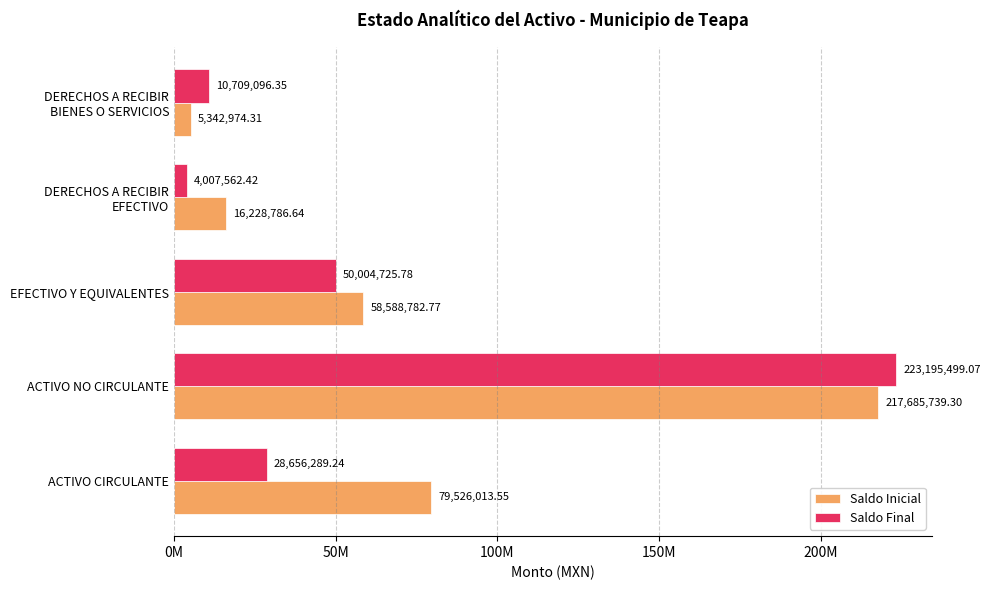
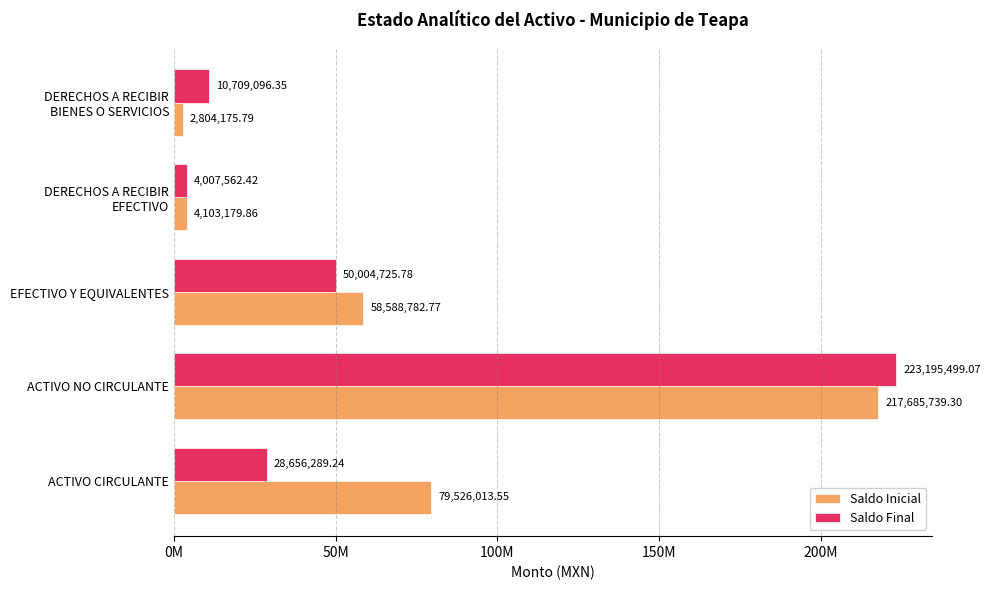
  {
    "Saldo Inicial": {
-     "DERECHOS A RECIBIR BIENES O SERVICIOS": "5,342,974.31",
-     "DERECHOS A RECIBIR EFECTIVO": "16,228,786.64",
+     "DERECHOS A RECIBIR BIENES O SERVICIOS": "2,804,175.79",
+     "DERECHOS A RECIBIR EFECTIVO": "4,103,179.86",
      "EFECTIVO Y EQUIVALENTES": "58,588,782.77",
      "ACTIVO NO CIRCULANTE": "217,685,739.30",
      "ACTIVO CIRCULANTE": "79,526,013.55"
    },
    "Saldo Final": {
      "DERECHOS A RECIBIR BIENES O SERVICIOS": "10,709,096.35",
      "DERECHOS A RECIBIR EFECTIVO": "4,007,562.42",
      "EFECTIVO Y EQUIVALENTES": "50,004,725.78",
      "ACTIVO NO CIRCULANTE": "223,195,499.07",
      "ACTIVO CIRCULANTE": "28,656,289.24"
    }
  }
